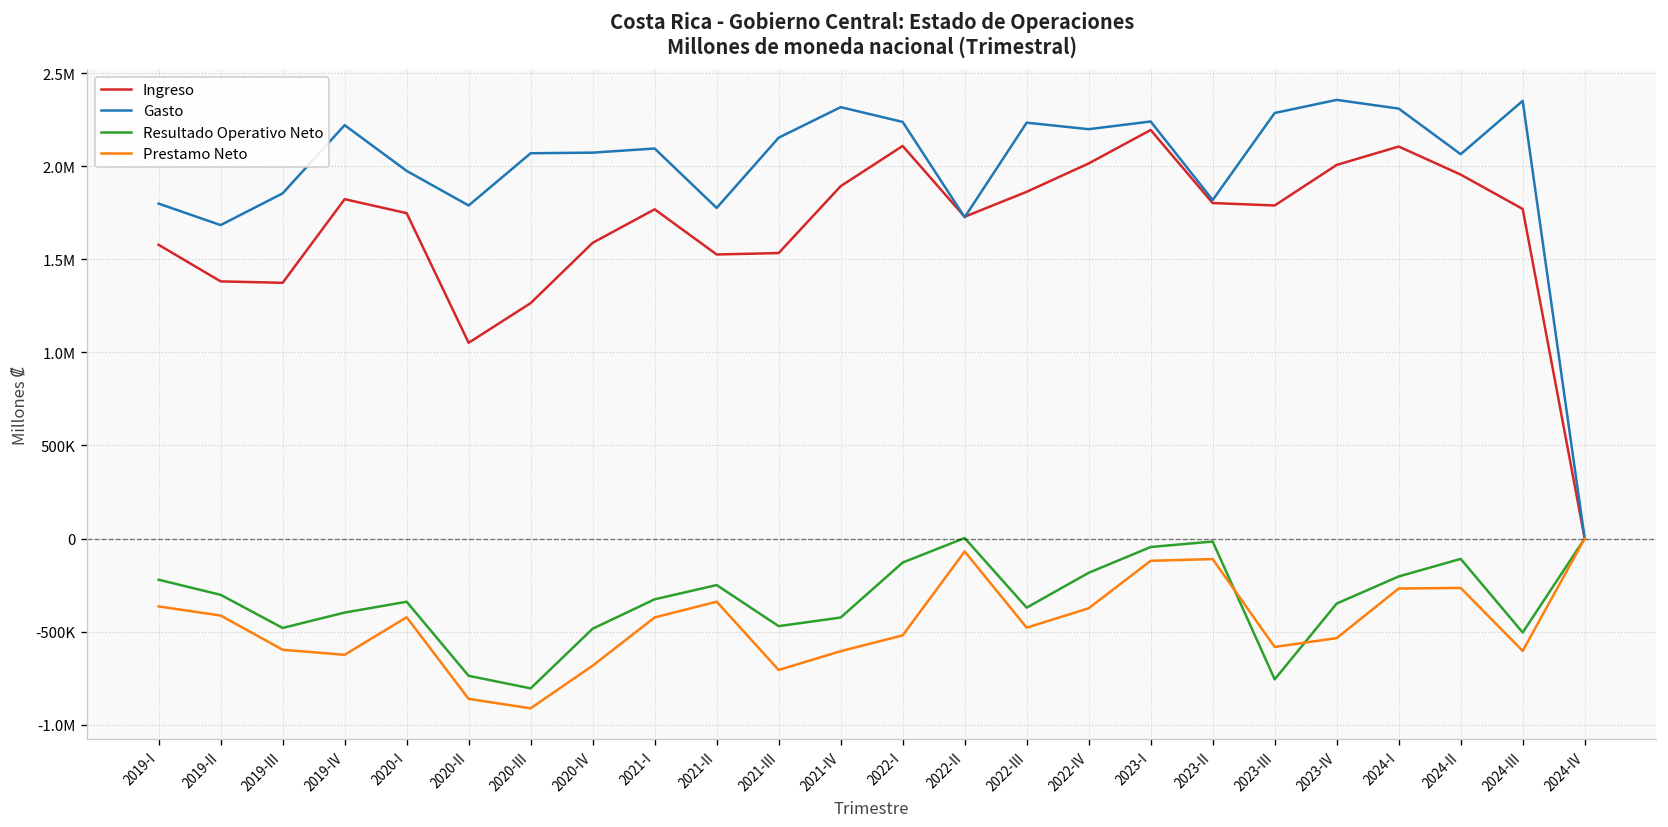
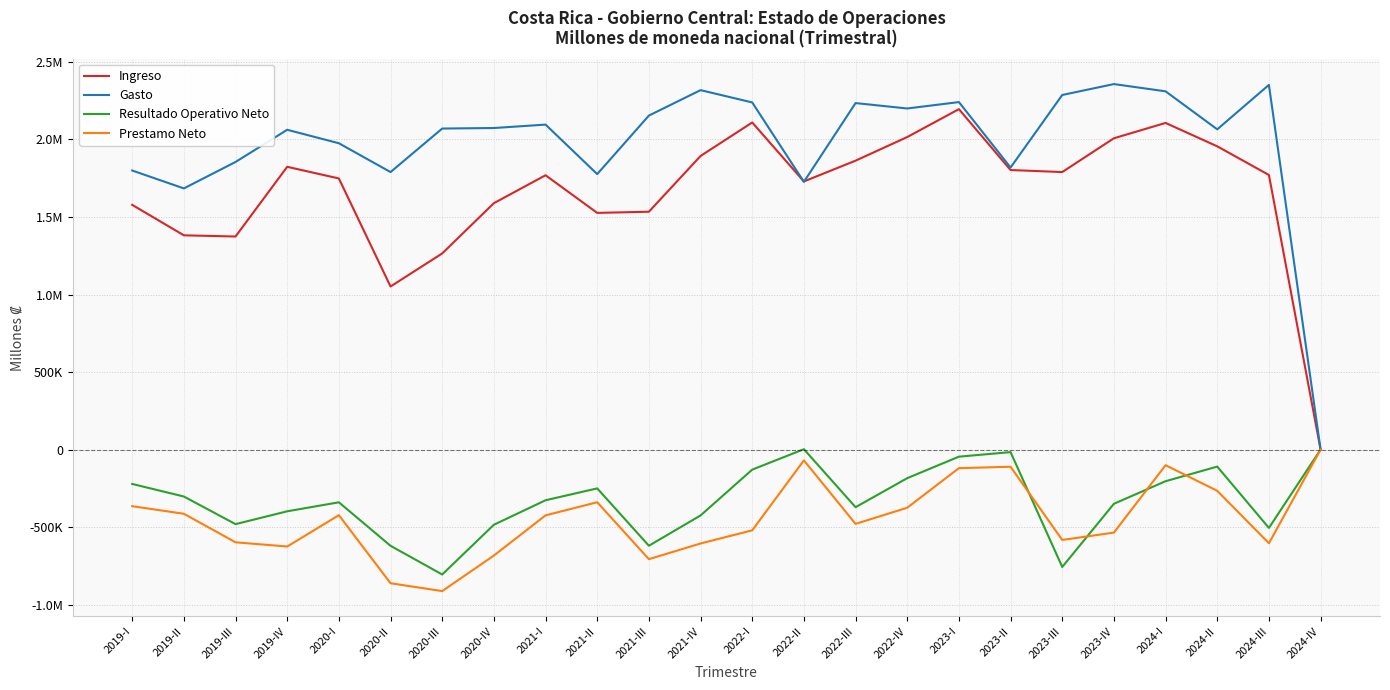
  {
    "Ingreso": {
      "2019-I": 1580000,
      "2019-II": 1380000,
      "2019-III": 1370000,
      "2019-IV": 1820000,
      "2020-I": 1750000,
      "2020-II": 1050000,
      "2020-III": 1260000,
      "2020-IV": 1590000,
      "2021-I": 1770000,
      "2021-II": 1530000,
      "2021-III": 1530000,
      "2021-IV": 1890000,
      "2022-I": 2110000,
      "2022-III": 1860000,
      "2022-IV": 2020000,
      "2023-I": 2200000,
      "2023-III": 1790000,
      "2023-IV": 2010000,
      "2024-I": 2110000,
      "2024-II": 1960000,
      "2024-III": 1770000
    },
    "Gasto": {
      "2019-I": 1800000,
      "2019-II": 1680000,
      "2019-III": 1850000,
-     "2019-IV": 2220000,
+     "2019-IV": 2060000,
      "2020-I": 1980000,
      "2020-II": 1790000,
      "2020-III": 2070000,
      "2020-IV": 2070000,
      "2021-I": 2100000,
      "2021-II": 1780000,
      "2021-III": 2150000,
      "2021-IV": 2320000,
      "2022-I": 2240000,
      "2022-III": 2230000,
      "2022-IV": 2200000,
      "2023-I": 2240000,
      "2023-III": 2290000,
      "2023-IV": 2360000,
      "2024-I": 2310000,
      "2024-II": 2070000,
      "2024-III": 2350000
    },
    "Resultado Operativo Neto": {
      "2019-I": -220000,
      "2019-II": -300000,
      "2019-III": -480000,
      "2019-IV": -400000,
      "2020-I": -340000,
-     "2020-II": -740000,
+     "2020-II": -620000,
      "2020-III": -810000,
      "2020-IV": -480000,
      "2021-I": -330000,
      "2021-II": -250000,
-     "2021-III": -470000,
+     "2021-III": -620000,
      "2021-IV": -420000,
      "2022-I": -130000,
      "2022-II": 0,
      "2022-III": -370000,
      "2022-IV": -180000,
      "2023-I": -50000,
      "2023-II": -20000,
      "2023-III": -760000,
      "2023-IV": -350000,
      "2024-I": -200000,
      "2024-II": -110000,
      "2024-III": -500000
    },
    "Prestamo Neto": {
      "2019-I": -360000,
      "2019-II": -410000,
      "2019-III": -600000,
      "2019-IV": -620000,
      "2020-I": -420000,
      "2020-II": -860000,
      "2020-III": -910000,
      "2020-IV": -680000,
      "2021-I": -420000,
      "2021-II": -340000,
      "2021-III": -710000,
      "2021-IV": -610000,
      "2022-I": -520000,
      "2022-II": -70000,
      "2022-III": -480000,
      "2022-IV": -370000,
      "2023-I": -120000,
      "2023-II": -110000,
      "2023-III": -580000,
      "2023-IV": -540000,
-     "2024-I": -270000,
+     "2024-I": -100000,
      "2024-II": -270000,
      "2024-III": -600000
    }
  }
